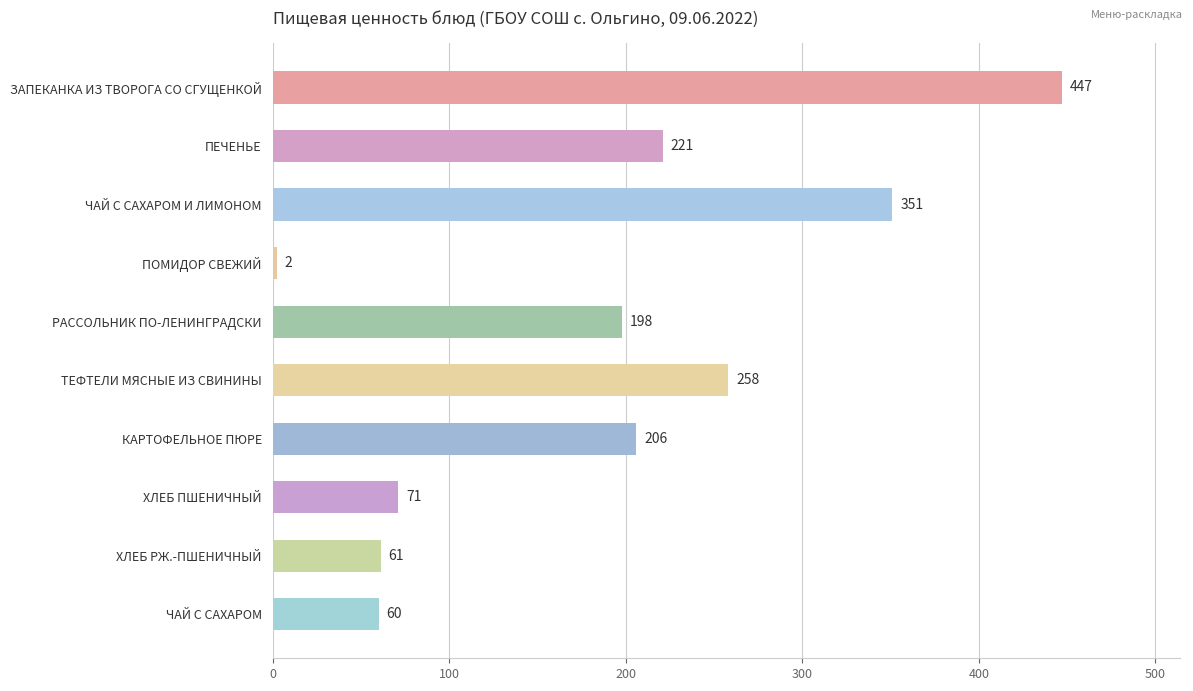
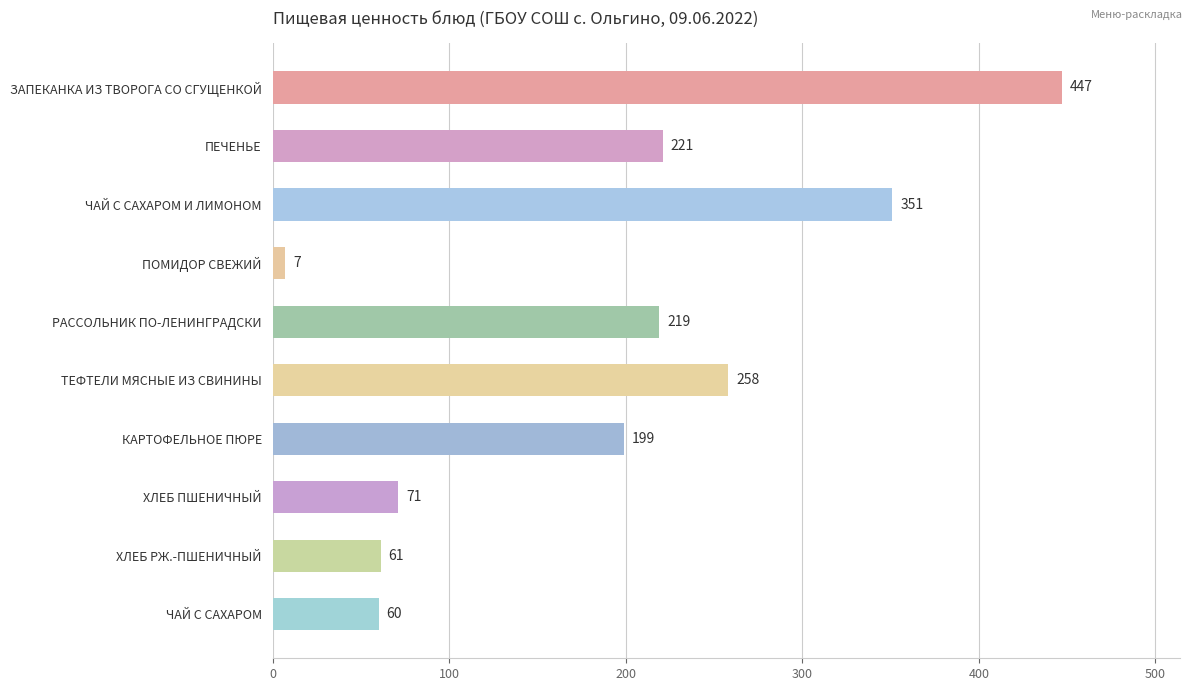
  {
    "ЗАПЕКАНКА ИЗ ТВОРОГА СО СГУЩЕНКОЙ": 447,
    "ПЕЧЕНЬЕ": 221,
    "ЧАЙ С САХАРОМ И ЛИМОНОМ": 351,
-   "ПОМИДОР СВЕЖИЙ": 2,
-   "РАССОЛЬНИК ПО-ЛЕНИНГРАДСКИ": 198,
+   "ПОМИДОР СВЕЖИЙ": 7,
+   "РАССОЛЬНИК ПО-ЛЕНИНГРАДСКИ": 219,
    "ТЕФТЕЛИ МЯСНЫЕ ИЗ СВИНИНЫ": 258,
-   "КАРТОФЕЛЬНОЕ ПЮРЕ": 206,
+   "КАРТОФЕЛЬНОЕ ПЮРЕ": 199,
    "ХЛЕБ ПШЕНИЧНЫЙ": 71,
    "ХЛЕБ РЖ.-ПШЕНИЧНЫЙ": 61,
    "ЧАЙ С САХАРОМ": 60
  }
